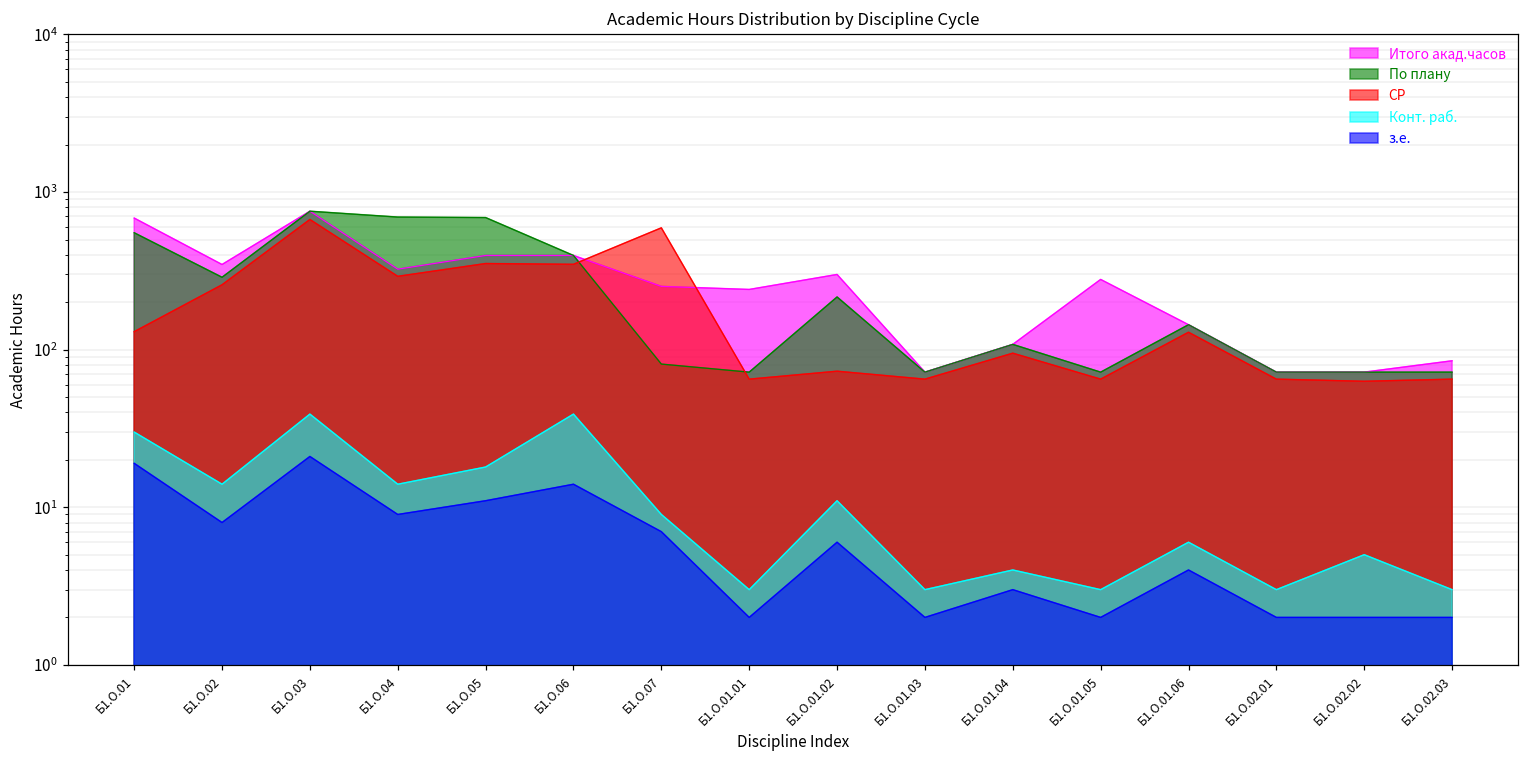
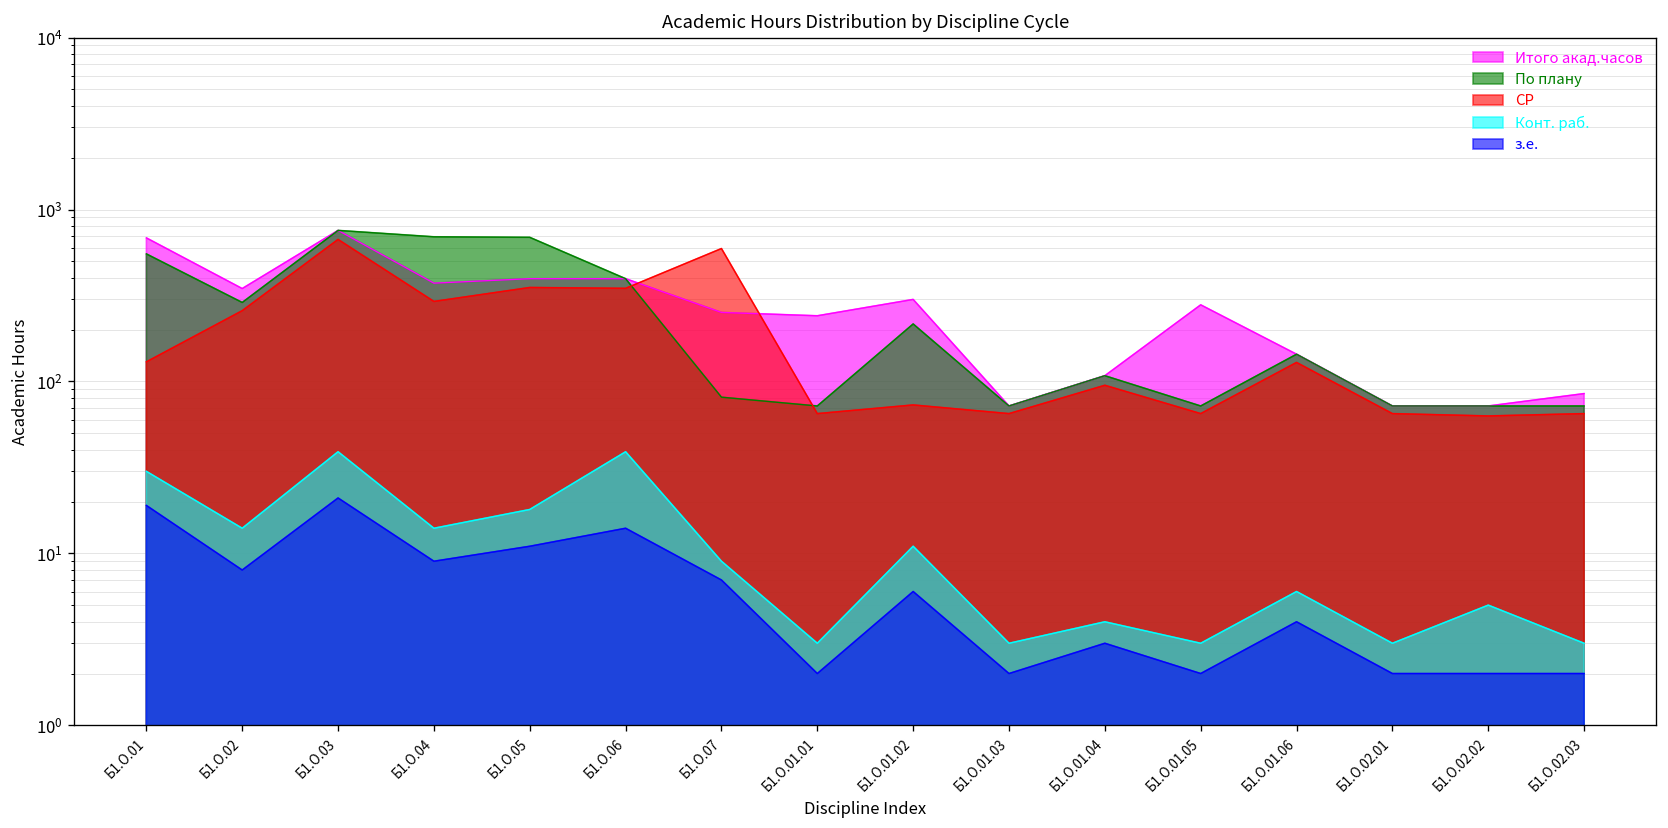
  {
    "Итого акад.часов": {
      "Б1.О.01": 700,
      "Б1.О.02": 350,
-     "Б1.О.04": 320,
+     "Б1.О.04": 370,
      "Б1.О.05": 400,
      "Б1.О.07": 250,
      "Б1.О.01.01": 240,
      "Б1.О.01.02": 300,
      "Б1.О.01.05": 280,
      "Б1.О.02.03": 90
    },
    "По плану": {
      "Б1.О.01": 550,
      "Б1.О.02": 290,
      "Б1.О.04": 700,
      "Б1.О.05": 700,
      "Б1.О.07": 80,
      "Б1.О.01.01": 70,
      "Б1.О.01.02": 220,
      "Б1.О.01.05": 70,
      "Б1.О.02.03": 70
    },
    "СР": {
      "Б1.О.01": 130,
      "Б1.О.02": 260,
      "Б1.О.03": 700,
      "Б1.О.04": 290,
      "Б1.О.05": 350,
      "Б1.О.06": 350,
      "Б1.О.07": 590,
      "Б1.О.01.01": 70,
      "Б1.О.01.02": 70,
      "Б1.О.01.03": 70,
      "Б1.О.01.04": 100,
      "Б1.О.01.05": 70,
      "Б1.О.01.06": 130,
      "Б1.О.02.01": 70,
      "Б1.О.02.02": 60,
      "Б1.О.02.03": 70
    },
    "Конт. раб.": {
      "Б1.О.01": 30,
      "Б1.О.02": 14,
      "Б1.О.03": 39,
      "Б1.О.04": 14,
      "Б1.О.05": 18,
      "Б1.О.06": 39,
      "Б1.О.07": 9,
      "Б1.О.01.01": 3,
      "Б1.О.01.02": 11,
      "Б1.О.01.03": 3,
      "Б1.О.01.04": 4,
      "Б1.О.01.05": 3,
      "Б1.О.01.06": 6,
      "Б1.О.02.01": 3,
      "Б1.О.02.02": 5,
      "Б1.О.02.03": 3
    },
    "з.е.": {
      "Б1.О.01": 19,
      "Б1.О.02": 8,
      "Б1.О.03": 21,
      "Б1.О.04": 9,
      "Б1.О.05": 11,
      "Б1.О.06": 14,
      "Б1.О.07": 7,
      "Б1.О.01.01": 2,
      "Б1.О.01.02": 6,
      "Б1.О.01.03": 2,
      "Б1.О.01.04": 3,
      "Б1.О.01.05": 2,
      "Б1.О.01.06": 4,
      "Б1.О.02.01": 2,
      "Б1.О.02.02": 2,
      "Б1.О.02.03": 2
    }
  }
